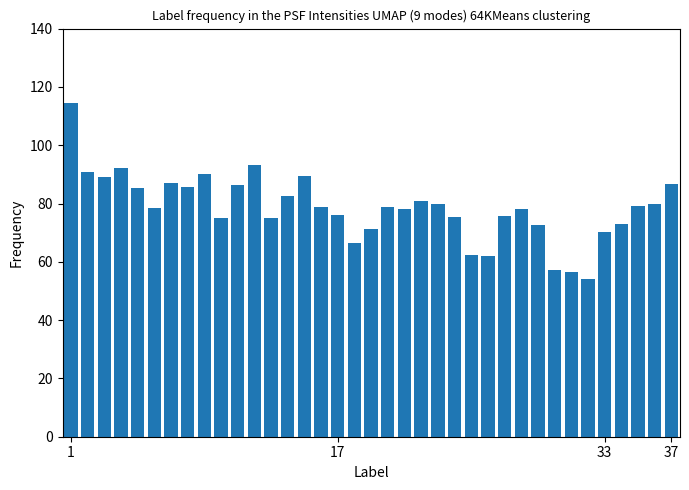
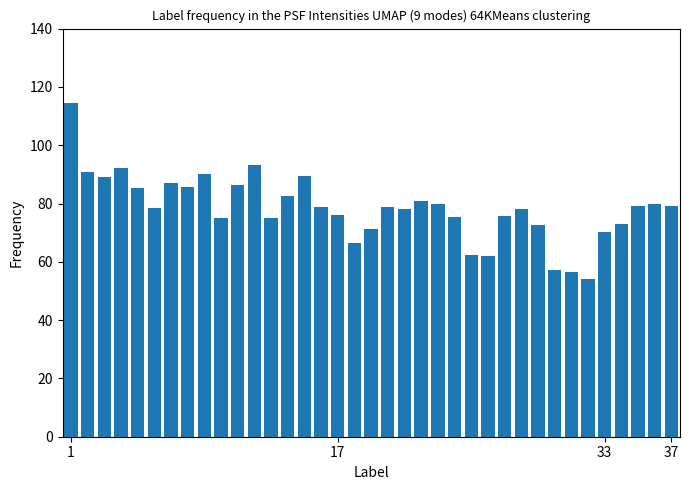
  {
    "1": 114,
    "17": 76,
    "33": 70,
-   "37": 87
+   "37": 79
  }
